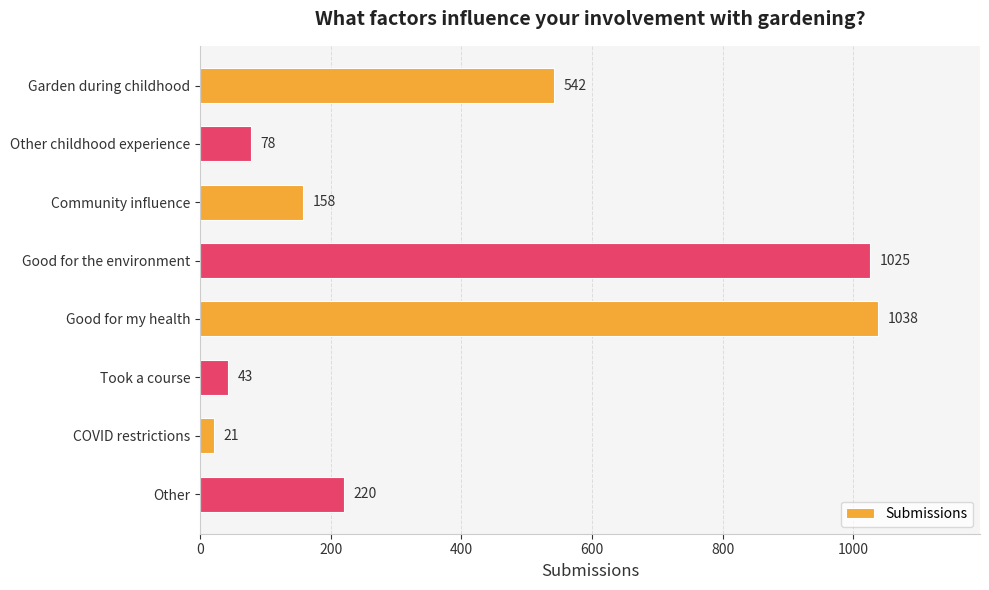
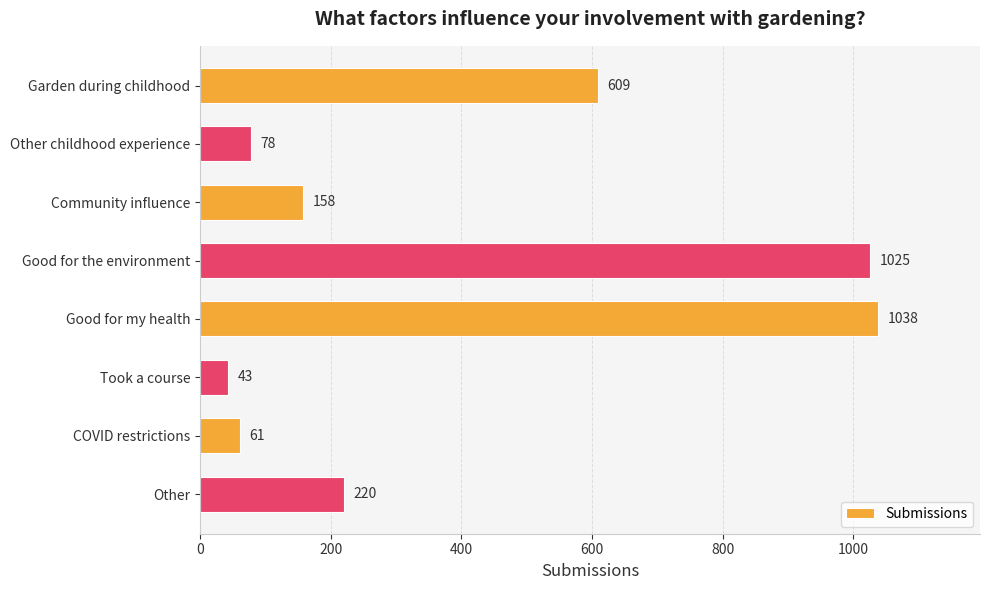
  {
-   "Garden during childhood": 542,
+   "Garden during childhood": 609,
    "Other childhood experience": 78,
    "Community influence": 158,
    "Good for the environment": 1025,
    "Good for my health": 1038,
    "Took a course": 43,
-   "COVID restrictions": 21,
+   "COVID restrictions": 61,
    "Other": 220
  }
